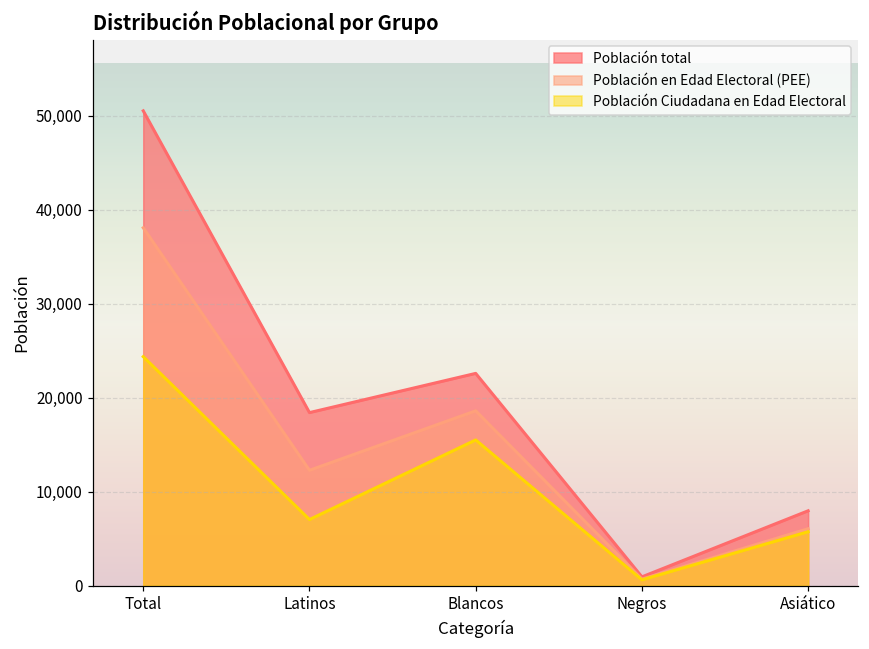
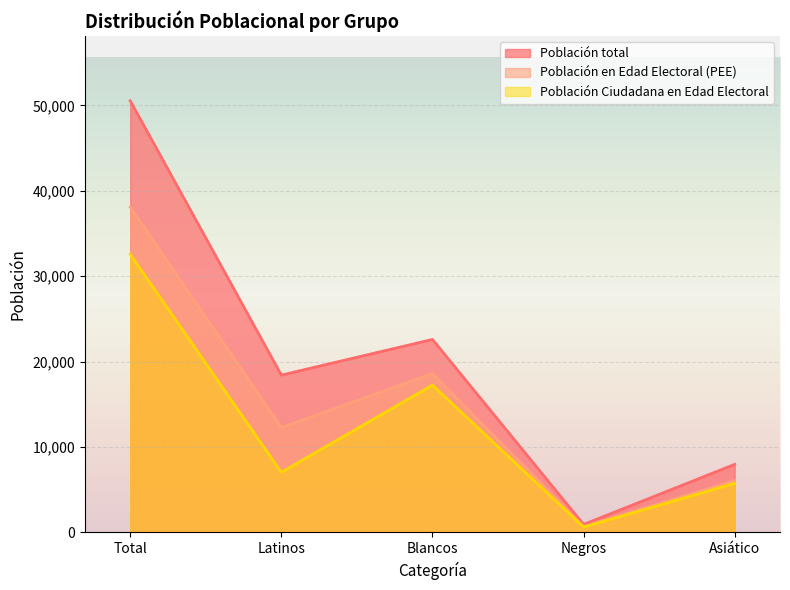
  {
    "Población Ciudadana en Edad Electoral": {
-     "Total": "24,000",
+     "Total": "33,000",
      "Latinos": "7,000",
-     "Blancos": "16,000",
+     "Blancos": "17,000",
      "Asiático": "6,000"
    }
  }
